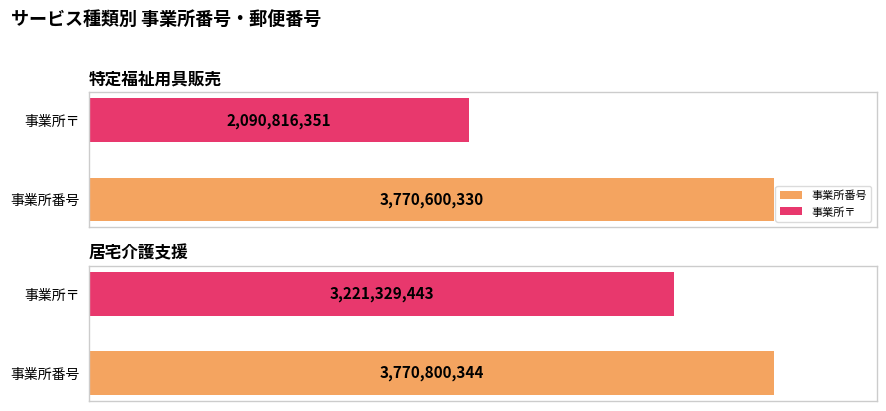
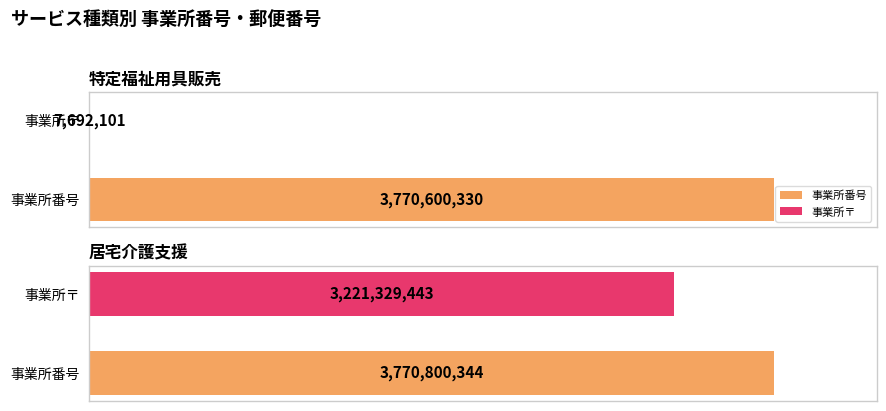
  {
    "特定福祉用具販売": {
-     "事業所〒": "2,090,816,351",
+     "事業所〒": "7,692,101",
      "事業所番号": "3,770,600,330"
    },
    "居宅介護支援": {
      "事業所〒": "3,221,329,443",
      "事業所番号": "3,770,800,344"
    }
  }
